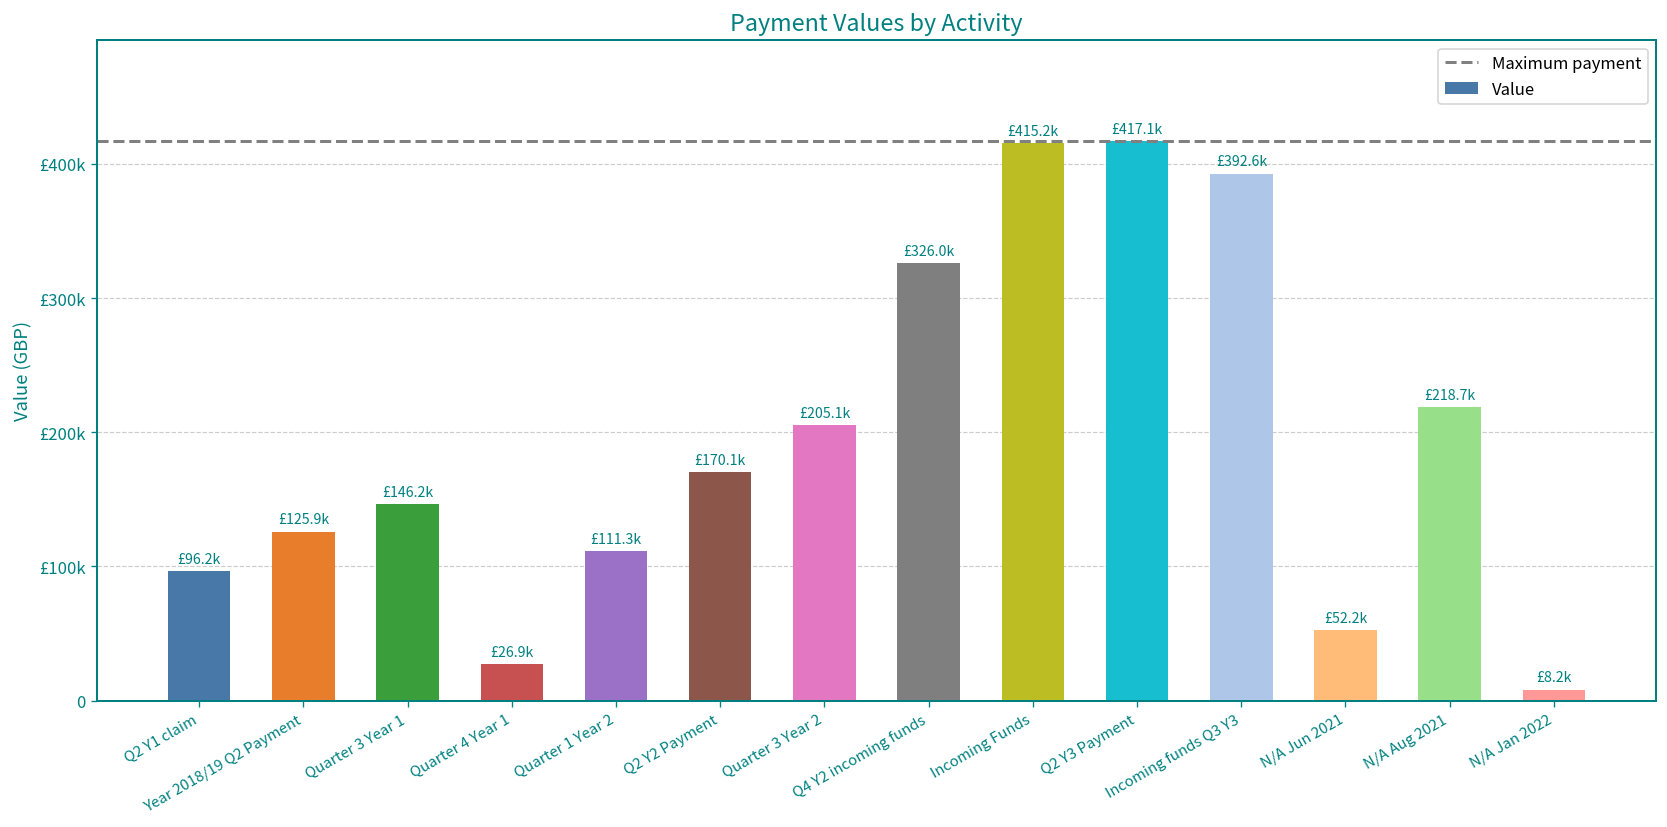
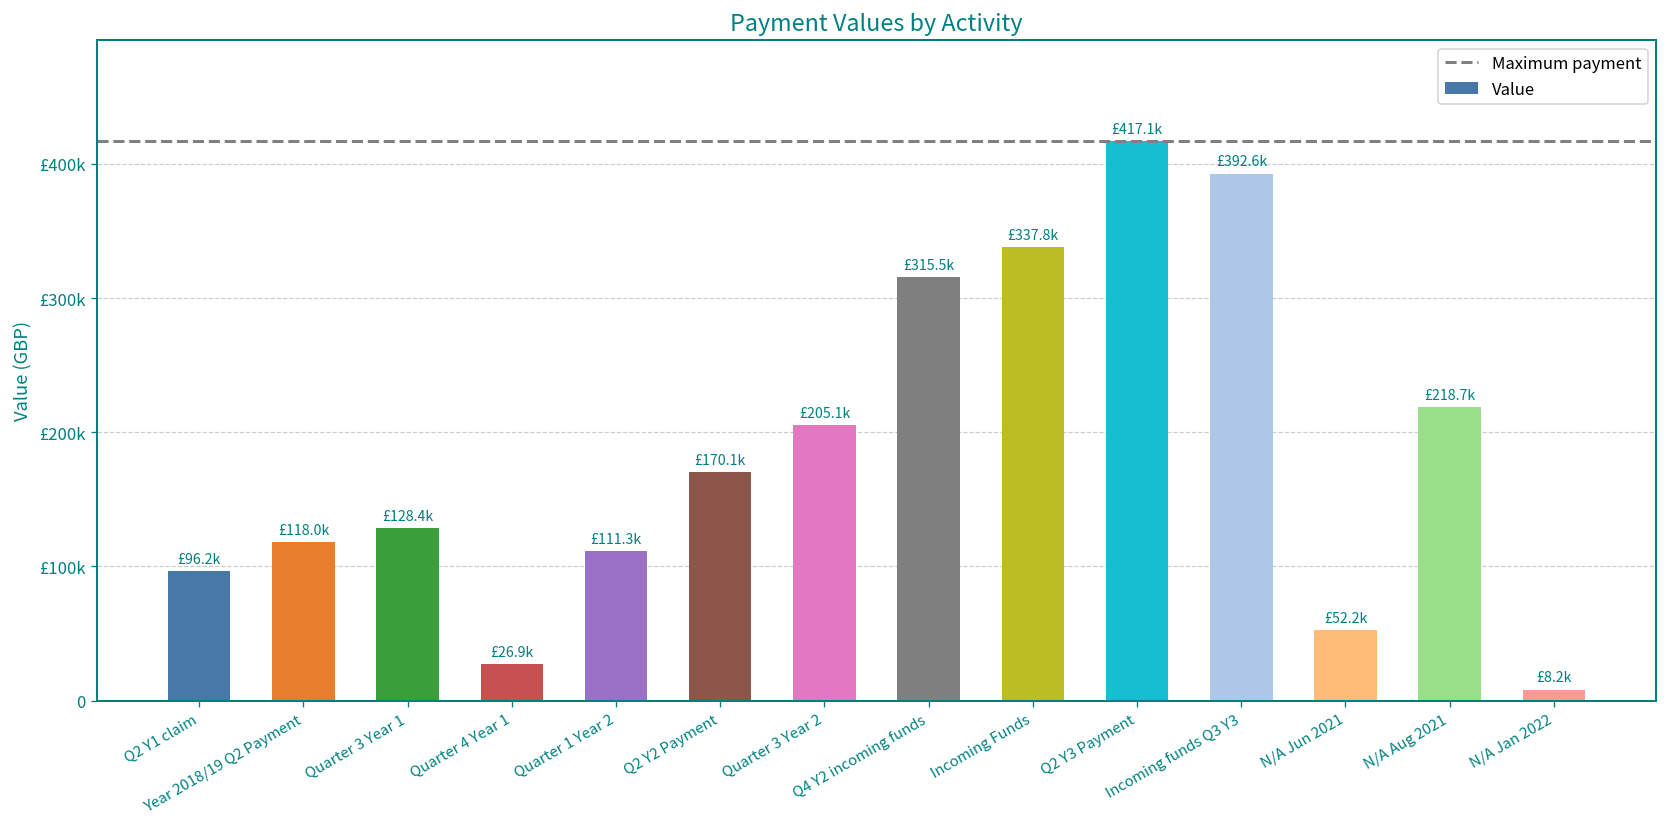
  {
    "Q2 Y1 claim": "£96.2k",
-   "Year 2018/19 Q2 Payment": "£125.9k",
-   "Quarter 3 Year 1": "£146.2k",
+   "Year 2018/19 Q2 Payment": "£118.0k",
+   "Quarter 3 Year 1": "£128.4k",
    "Quarter 4 Year 1": "£26.9k",
    "Quarter 1 Year 2": "£111.3k",
    "Q2 Y2 Payment": "£170.1k",
    "Quarter 3 Year 2": "£205.1k",
-   "Q4 Y2 incoming funds": "£326.0k",
-   "Incoming Funds": "£415.2k",
+   "Q4 Y2 incoming funds": "£315.5k",
+   "Incoming Funds": "£337.8k",
    "Q2 Y3 Payment": "£417.1k",
    "Incoming funds Q3 Y3": "£392.6k",
    "N/A Jun 2021": "£52.2k",
    "N/A Aug 2021": "£218.7k",
    "N/A Jan 2022": "£8.2k"
  }
